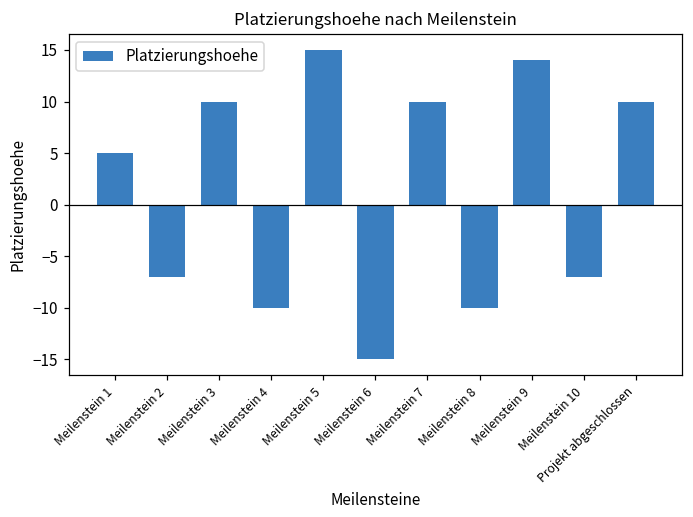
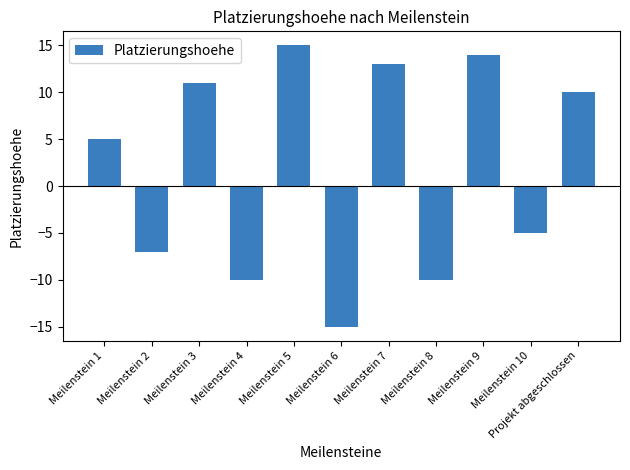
  {
    "Meilenstein 1": 5,
    "Meilenstein 2": -7,
-   "Meilenstein 3": 10,
+   "Meilenstein 3": 11,
    "Meilenstein 4": -10,
    "Meilenstein 5": 15,
    "Meilenstein 6": -15,
-   "Meilenstein 7": 10,
+   "Meilenstein 7": 13,
    "Meilenstein 8": -10,
    "Meilenstein 9": 14,
-   "Meilenstein 10": -7,
+   "Meilenstein 10": -5,
    "Projekt abgeschlossen": 10
  }
